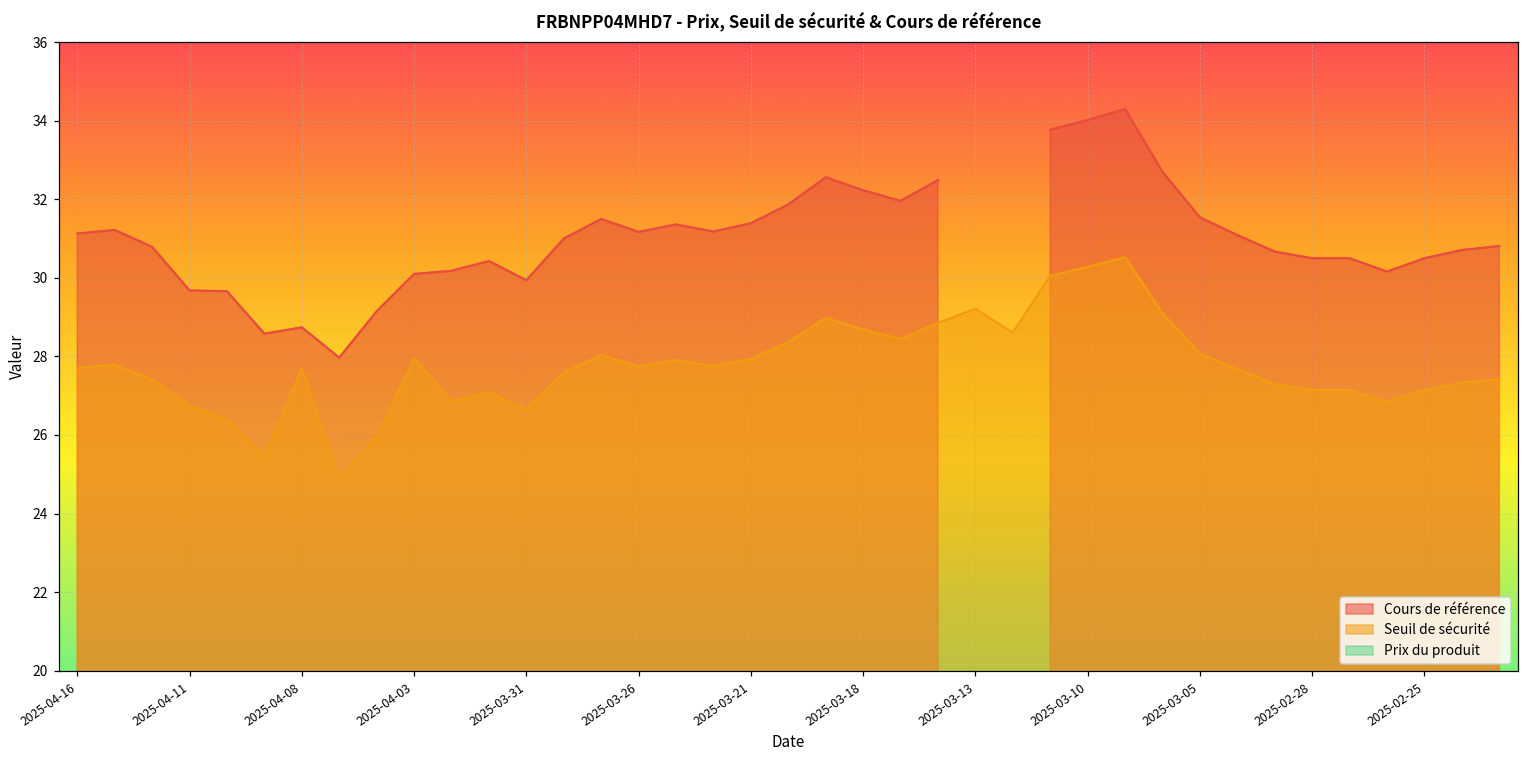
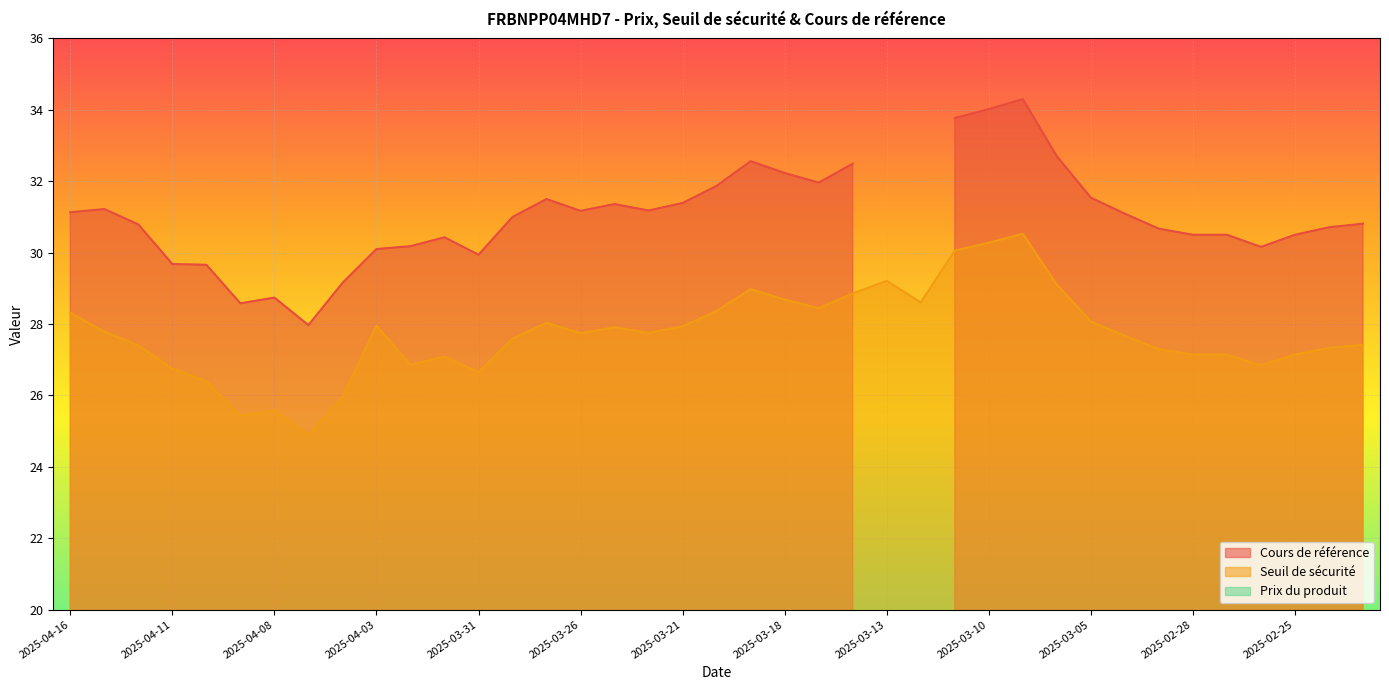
  {
    "Seuil de sécurité": {
-     "2025-04-16": 27.7,
+     "2025-04-16": 28.3,
      "2025-04-11": 26.7,
-     "2025-04-08": 27.7,
+     "2025-04-08": 25.6,
      "2025-04-03": 28.0,
      "2025-03-31": 26.6,
      "2025-03-26": 27.7,
      "2025-03-21": 27.9,
      "2025-03-18": 28.7,
      "2025-03-13": 29.2,
      "2025-03-10": 30.3,
      "2025-03-05": 28.1,
      "2025-02-28": 27.1,
      "2025-02-25": 27.1
    }
  }
